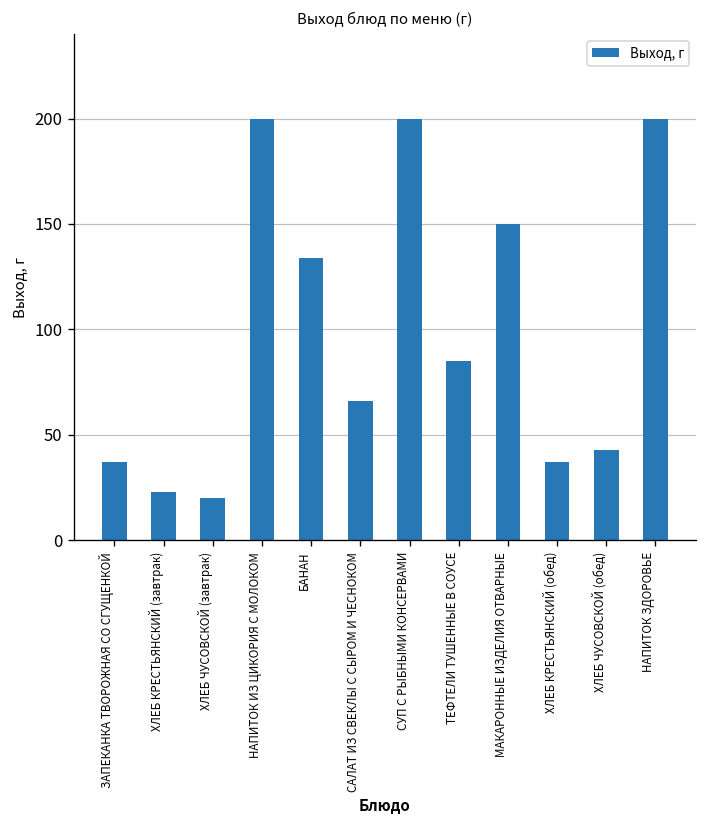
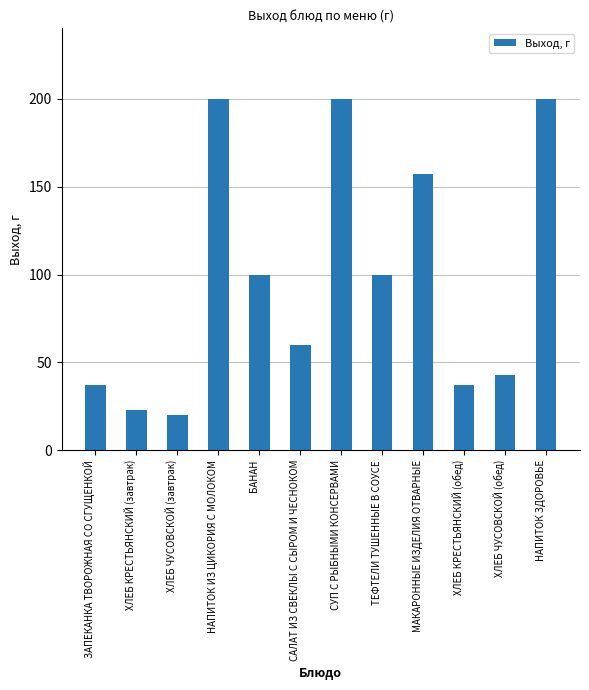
  {
    "ЗАПЕКАНКА ТВОРОЖНАЯ СО СГУЩЕНКОЙ": 37,
    "ХЛЕБ КРЕСТЬЯНСКИЙ (завтрак)": 23,
    "ХЛЕБ ЧУСОВСКОЙ (завтрак)": 20,
    "НАПИТОК ИЗ ЦИКОРИЯ С МОЛОКОМ": 200,
-   "БАНАН": 134,
-   "САЛАТ ИЗ СВЕКЛЫ С СЫРОМ И ЧЕСНОКОМ": 66,
+   "БАНАН": 100,
+   "САЛАТ ИЗ СВЕКЛЫ С СЫРОМ И ЧЕСНОКОМ": 60,
    "СУП С РЫБНЫМИ КОНСЕРВАМИ": 200,
-   "ТЕФТЕЛИ ТУШЕННЫЕ В СОУСЕ": 85,
-   "МАКАРОННЫЕ ИЗДЕЛИЯ ОТВАРНЫЕ": 150,
+   "ТЕФТЕЛИ ТУШЕННЫЕ В СОУСЕ": 100,
+   "МАКАРОННЫЕ ИЗДЕЛИЯ ОТВАРНЫЕ": 157,
    "ХЛЕБ КРЕСТЬЯНСКИЙ (обед)": 37,
    "ХЛЕБ ЧУСОВСКОЙ (обед)": 43,
    "НАПИТОК ЗДОРОВЬЕ": 200
  }
